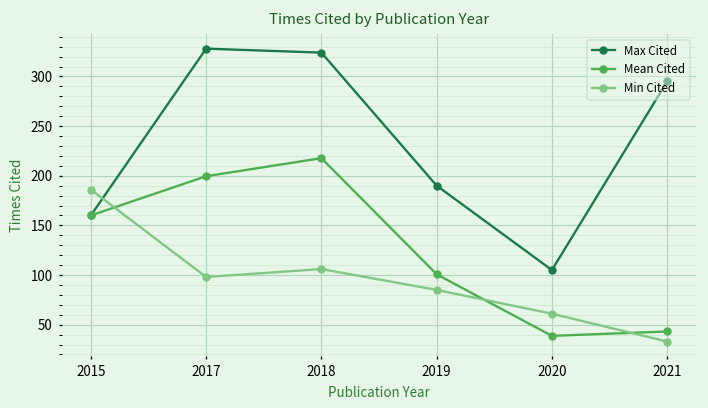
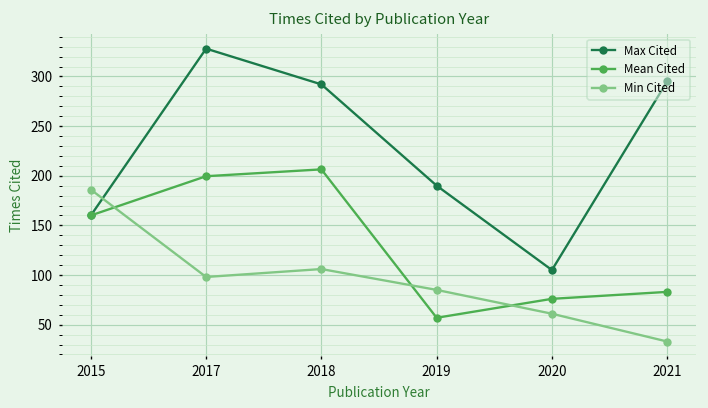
  {
    "Max Cited": {
      "2017": 330,
-     "2018": 320,
+     "2018": 290,
      "2019": 190,
      "2020": 110
    },
    "Mean Cited": {
      "2017": 200,
-     "2018": 220,
-     "2019": 100,
-     "2020": 40,
-     "2021": 40
+     "2018": 210,
+     "2019": 60,
+     "2020": 80,
+     "2021": 80
    },
    "Min Cited": {
      "2015": 190,
      "2017": 100,
      "2018": 110,
      "2019": 90,
      "2020": 60,
      "2021": 30
    }
  }
